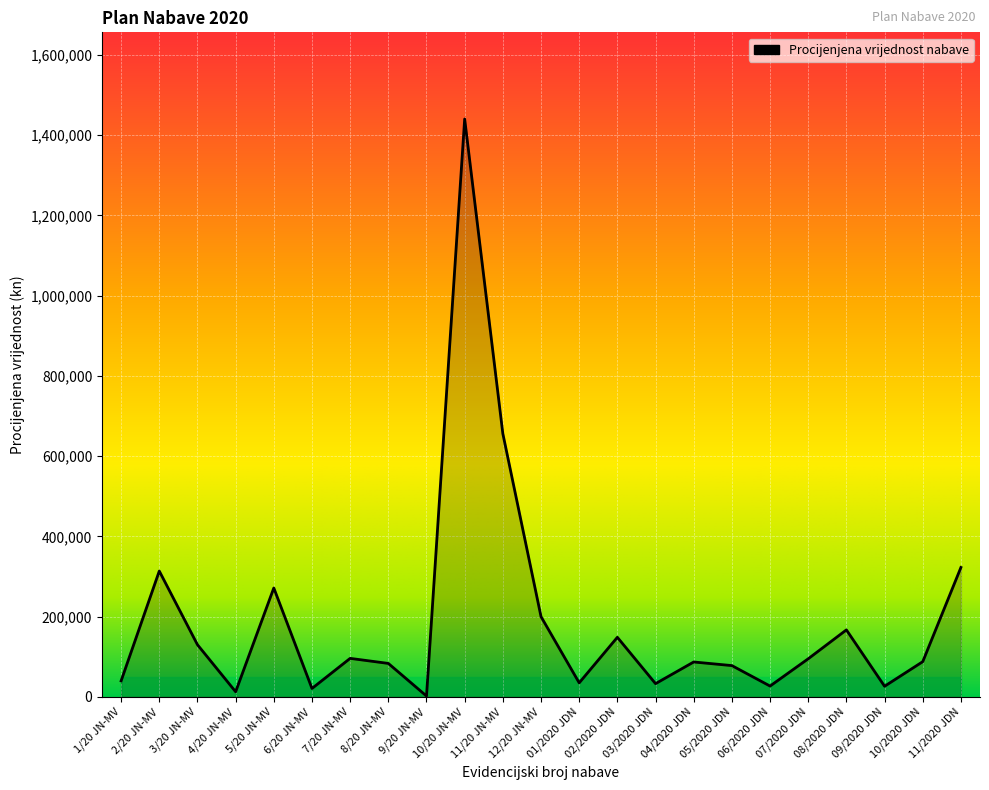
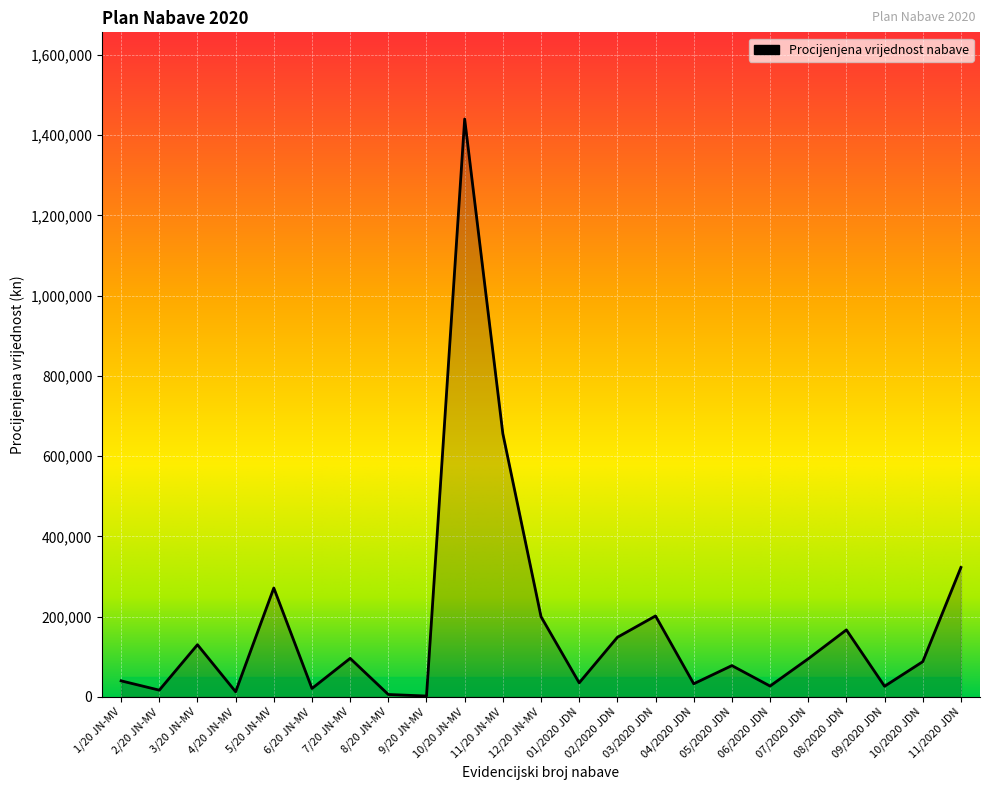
  {
    "Procijenjena vrijednost nabave": {
      "1/20 JN-MV": "40,000",
-     "2/20 JN-MV": "310,000",
+     "2/20 JN-MV": "20,000",
      "3/20 JN-MV": "130,000",
      "4/20 JN-MV": "10,000",
      "5/20 JN-MV": "270,000",
      "6/20 JN-MV": "20,000",
      "7/20 JN-MV": "100,000",
-     "8/20 JN-MV": "80,000",
+     "8/20 JN-MV": "10,000",
      "9/20 JN-MV": "0",
      "10/20 JN-MV": "1,440,000",
      "11/20 JN-MV": "660,000",
      "12/20 JN-MV": "200,000",
      "01/2020 JDN": "40,000",
      "02/2020 JDN": "150,000",
-     "03/2020 JDN": "30,000",
-     "04/2020 JDN": "90,000",
+     "03/2020 JDN": "200,000",
+     "04/2020 JDN": "30,000",
      "05/2020 JDN": "80,000",
      "06/2020 JDN": "30,000",
      "07/2020 JDN": "100,000",
      "08/2020 JDN": "170,000",
      "09/2020 JDN": "30,000",
      "10/2020 JDN": "90,000",
      "11/2020 JDN": "320,000"
    }
  }
